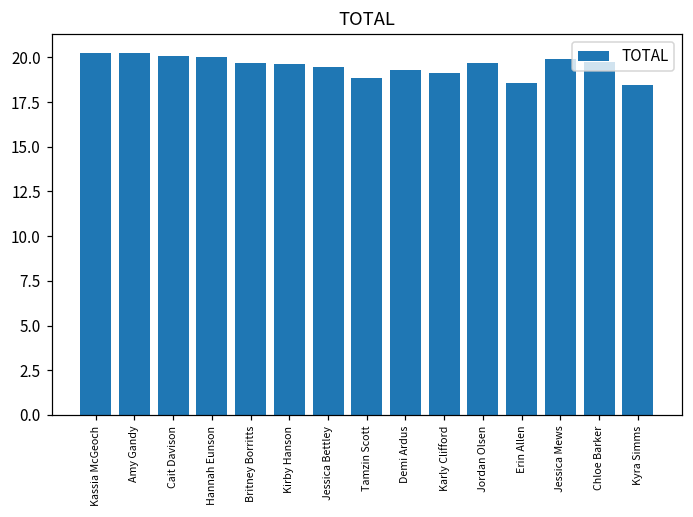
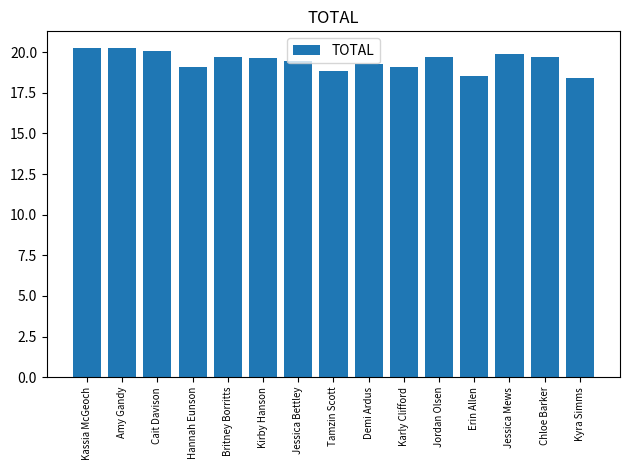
  {
    "Kassia McGeoch": 20.3,
    "Amy Gandy": 20.2,
    "Cait Davison": 20.1,
-   "Hannah Eunson": 20.0,
+   "Hannah Eunson": 19.1,
    "Britney Borritts": 19.7,
    "Kirby Hanson": 19.6,
    "Tamzin Scott": 18.8,
    "Demi Ardus": 19.3,
    "Karly Clifford": 19.1,
    "Jordan Olsen": 19.7,
    "Erin Allen": 18.6,
    "Jessica Mews": 19.9,
    "Chloe Barker": 19.7,
    "Kyra Simms": 18.4
  }
